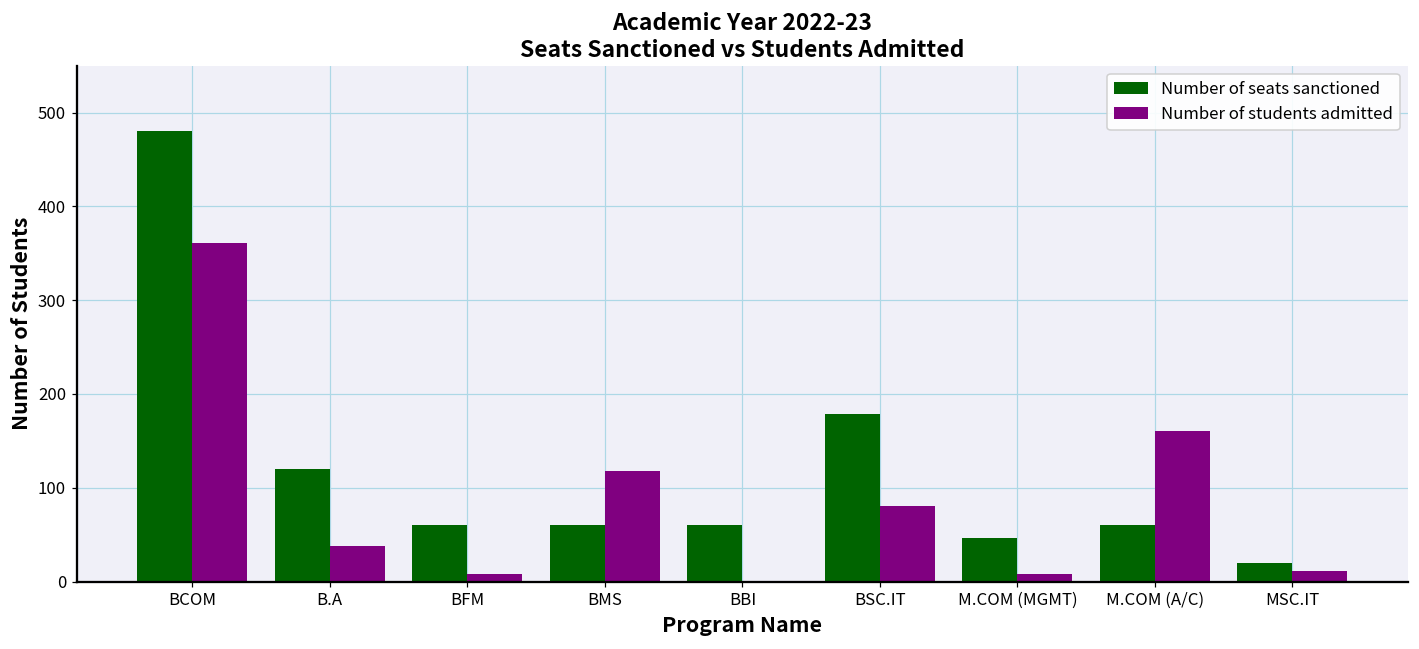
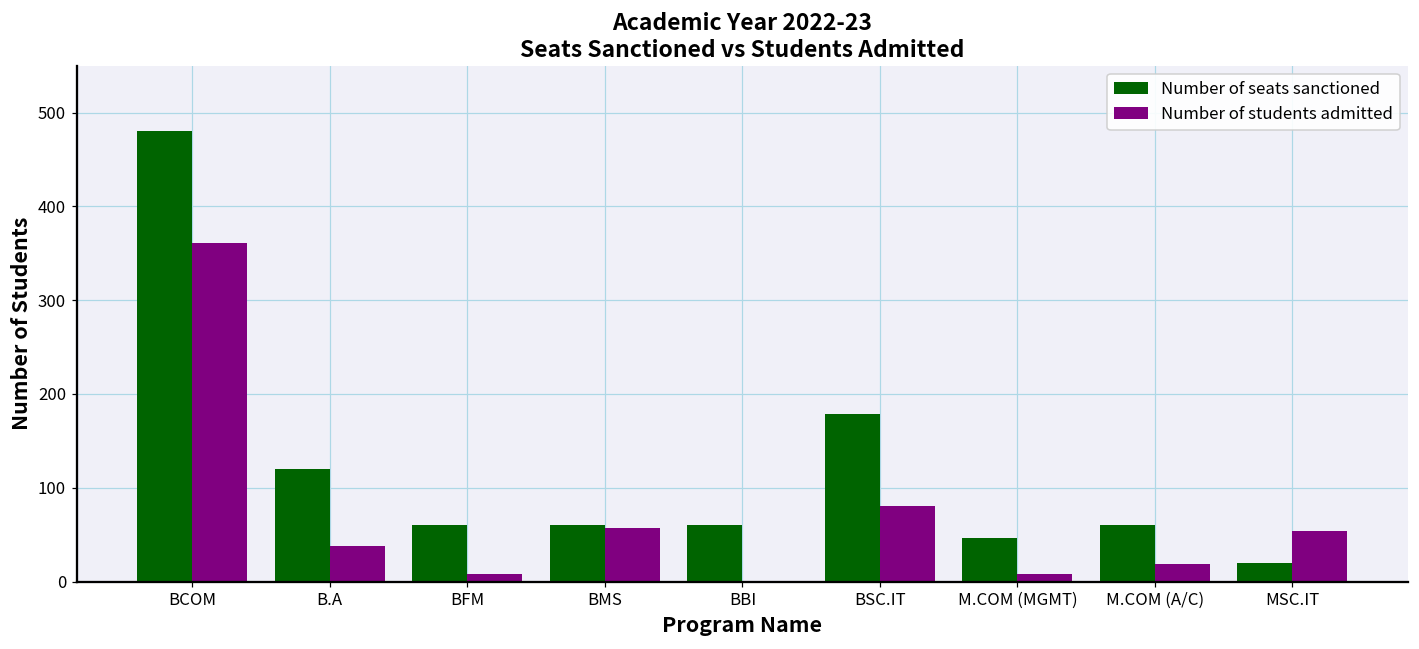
  {
    "Number of seats sanctioned": {
      "BCOM": 480,
      "B.A": 120,
      "BFM": 60,
      "BMS": 60,
      "BBI": 60,
      "BSC.IT": 180,
      "M.COM (MGMT)": 50,
      "M.COM (A/C)": 60,
      "MSC.IT": 20
    },
    "Number of students admitted": {
      "BCOM": 360,
      "B.A": 40,
      "BFM": 10,
-     "BMS": 120,
+     "BMS": 60,
      "BBI": 0,
      "BSC.IT": 80,
      "M.COM (MGMT)": 10,
-     "M.COM (A/C)": 160,
-     "MSC.IT": 10
+     "M.COM (A/C)": 20,
+     "MSC.IT": 50
    }
  }
